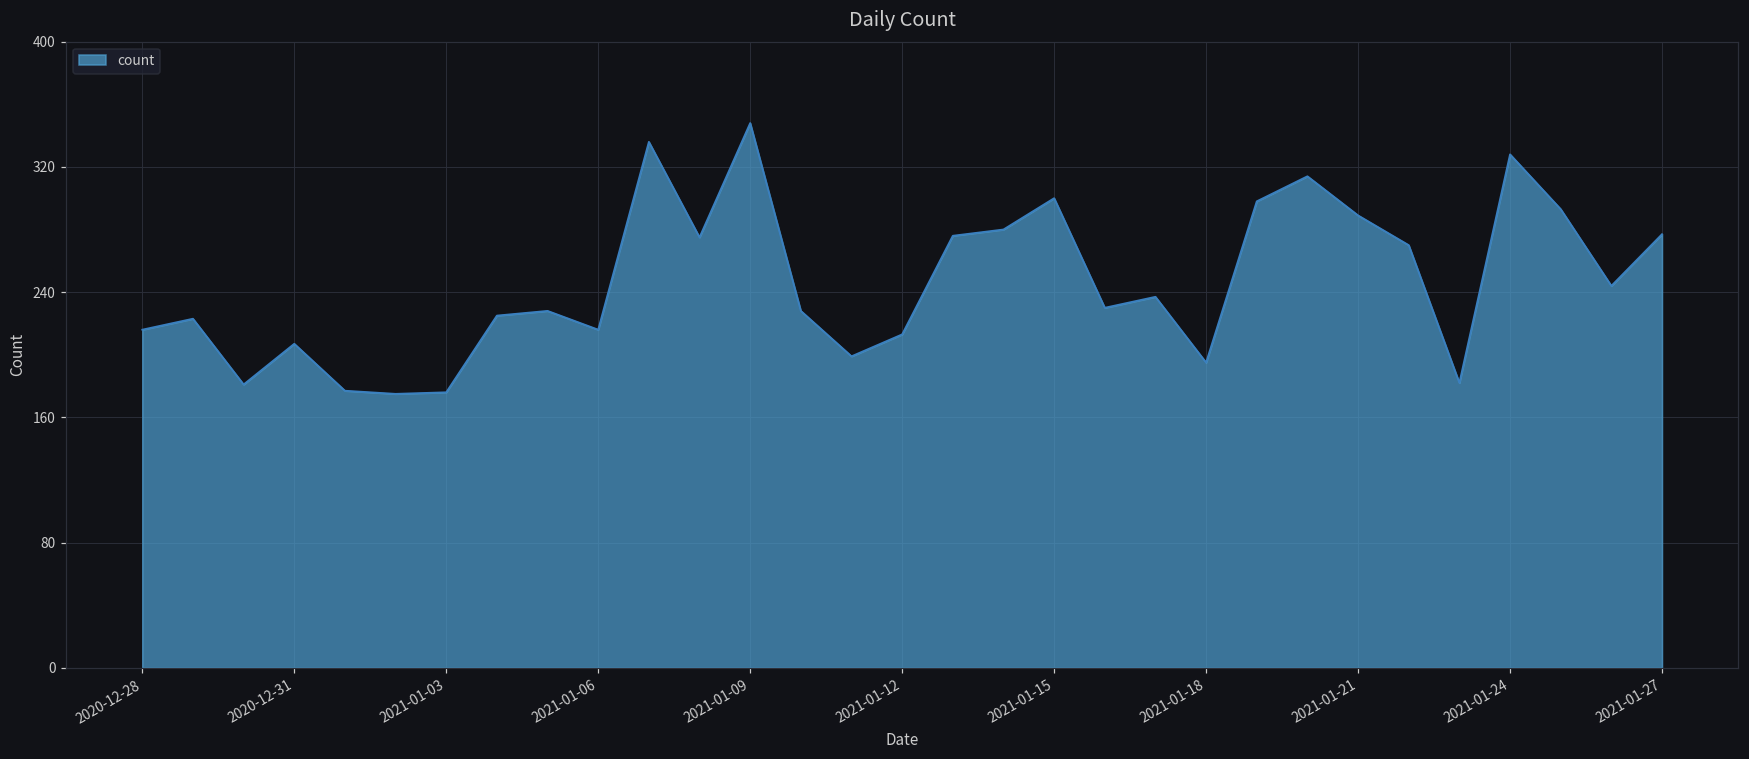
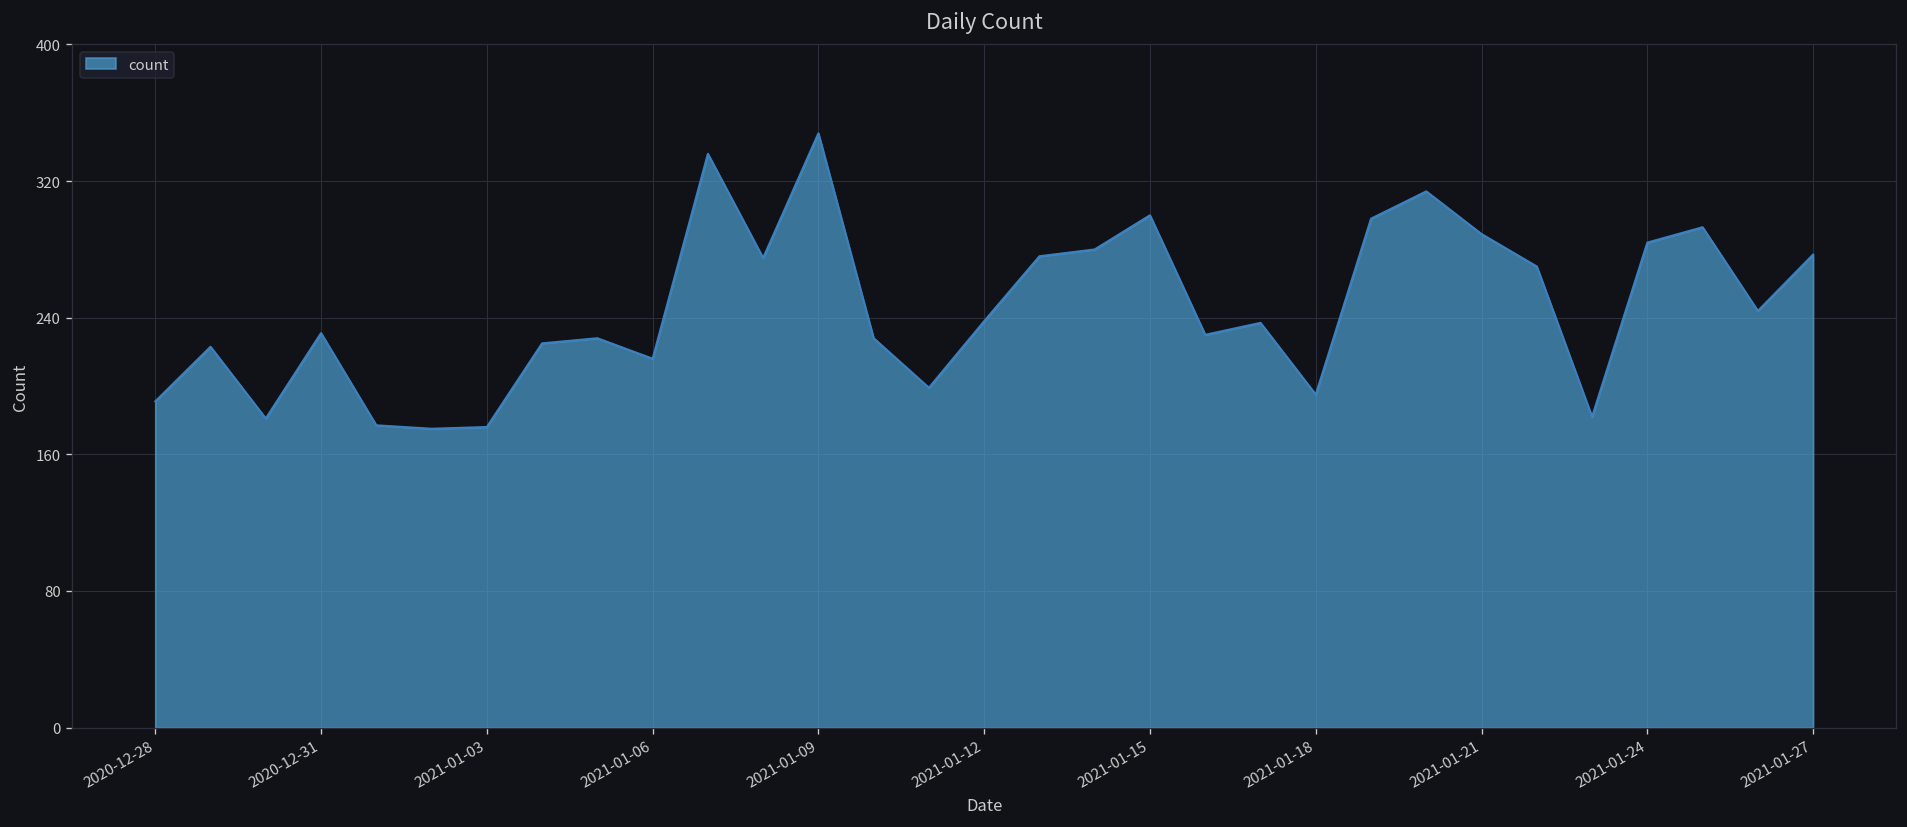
  {
-   "2020-12-28": 216,
-   "2020-12-31": 207,
+   "2020-12-28": 191,
+   "2020-12-31": 231,
    "2021-01-03": 176,
    "2021-01-06": 216,
    "2021-01-09": 348,
-   "2021-01-12": 213,
+   "2021-01-12": 238,
    "2021-01-15": 300,
    "2021-01-18": 195,
    "2021-01-21": 289,
-   "2021-01-24": 328,
+   "2021-01-24": 284,
    "2021-01-27": 277
  }
